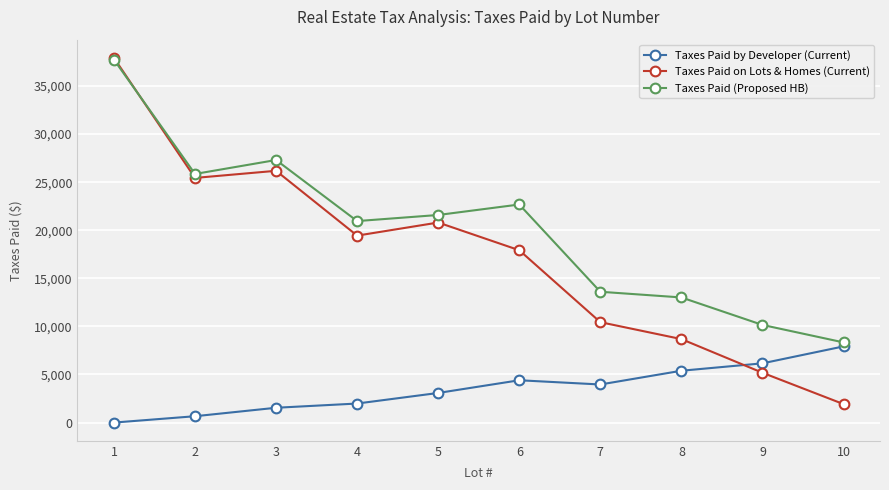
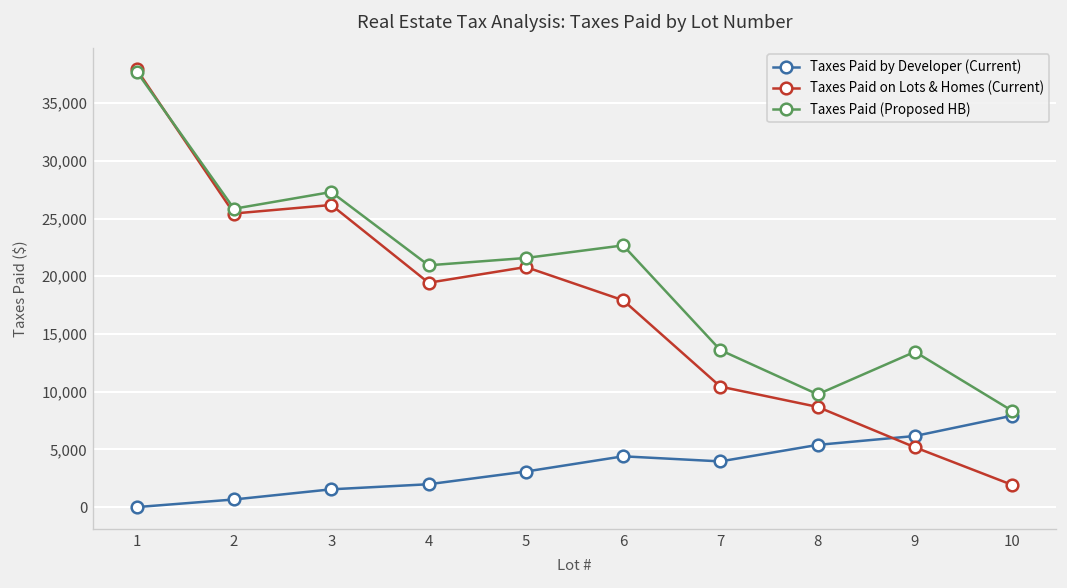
  {
    "Taxes Paid by Developer (Current)": {
      "1": "0",
      "2": "1,000",
      "3": "2,000",
      "4": "2,000",
      "5": "3,000",
      "6": "4,000",
      "7": "4,000",
      "8": "5,000",
      "9": "6,000",
      "10": "8,000"
    },
    "Taxes Paid on Lots & Homes (Current)": {
      "2": "25,000",
      "3": "26,000",
      "4": "19,000",
      "5": "21,000",
      "6": "18,000",
      "7": "10,000",
      "8": "9,000",
      "9": "5,000",
      "10": "2,000"
    },
    "Taxes Paid (Proposed HB)": {
      "2": "26,000",
      "3": "27,000",
      "4": "21,000",
      "5": "22,000",
      "6": "23,000",
      "7": "14,000",
-     "8": "13,000",
-     "9": "10,000",
+     "8": "10,000",
+     "9": "13,000",
      "10": "8,000"
    }
  }
